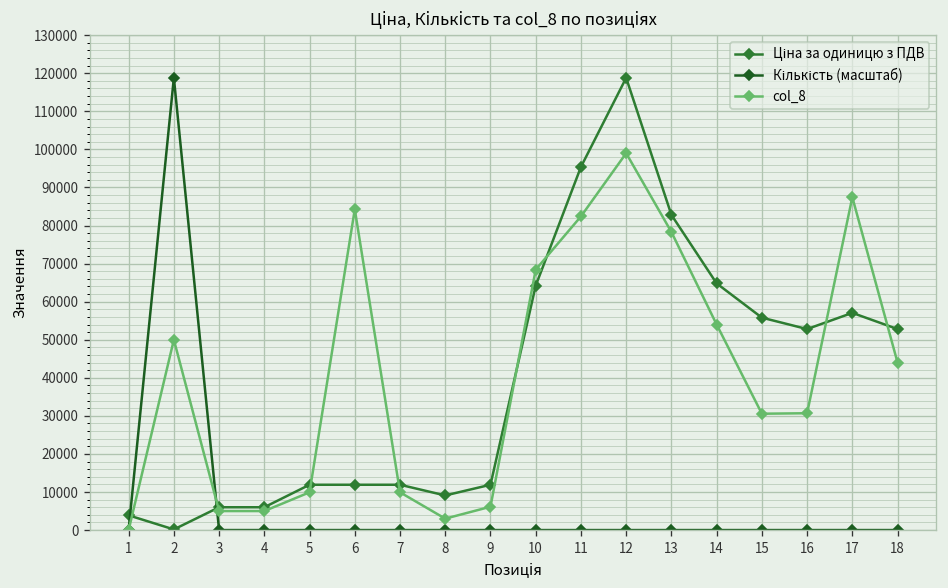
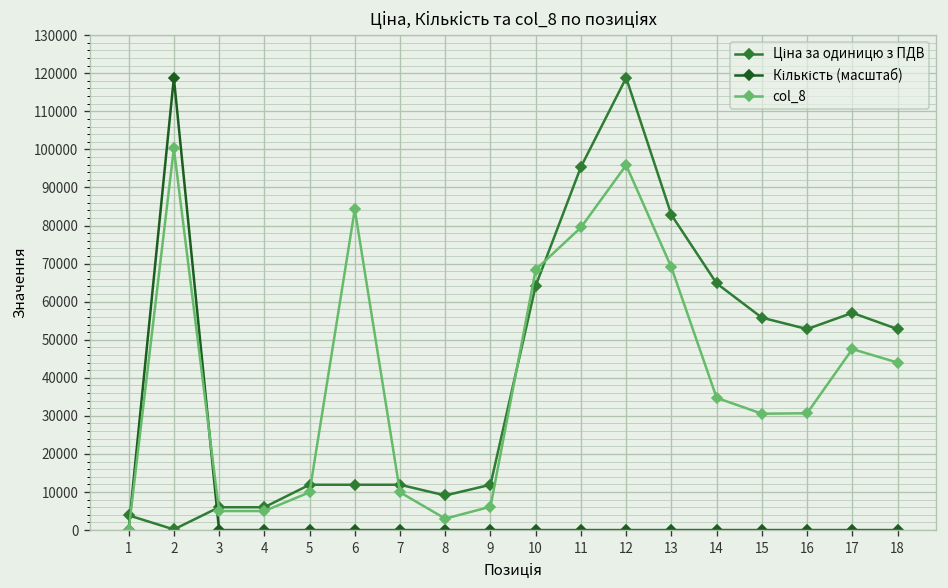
  {
    "col_8": {
-     "2": 50000,
+     "2": 100000,
      "3": 5000,
      "4": 5000,
      "5": 10000,
      "6": 84000,
      "7": 10000,
      "8": 3000,
      "9": 6000,
      "10": 68000,
-     "11": 82000,
-     "12": 99000,
-     "13": 78000,
-     "14": 54000,
+     "11": 80000,
+     "12": 96000,
+     "13": 69000,
+     "14": 35000,
      "15": 31000,
      "16": 31000,
-     "17": 87000,
+     "17": 48000,
      "18": 44000
    }
  }
